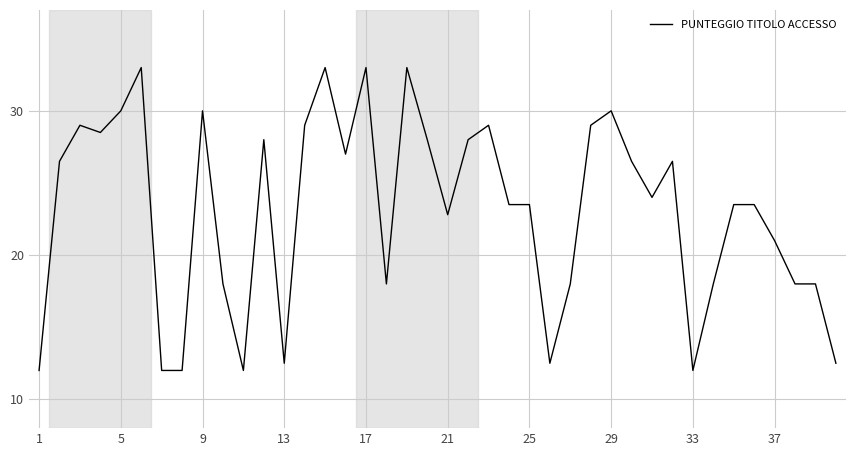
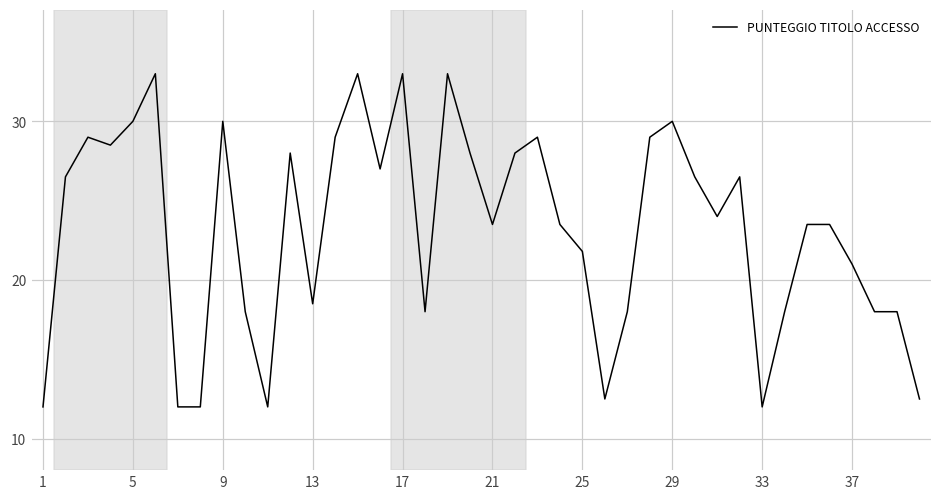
  {
    "1": 12.0,
    "5": 30.0,
    "9": 30.0,
-   "13": 12.5,
+   "13": 18.5,
    "17": 33.0,
-   "21": 22.8,
-   "25": 23.5,
+   "21": 23.5,
+   "25": 21.8,
    "29": 30.0,
    "33": 12.0,
    "37": 21.0
  }
